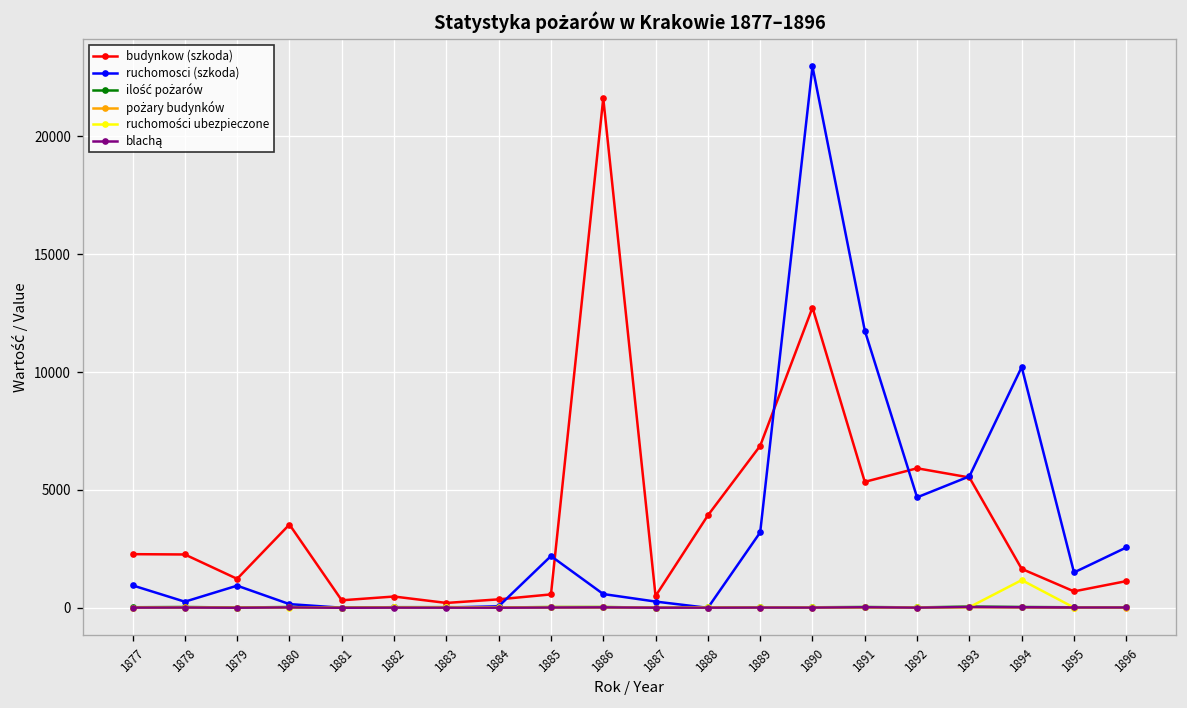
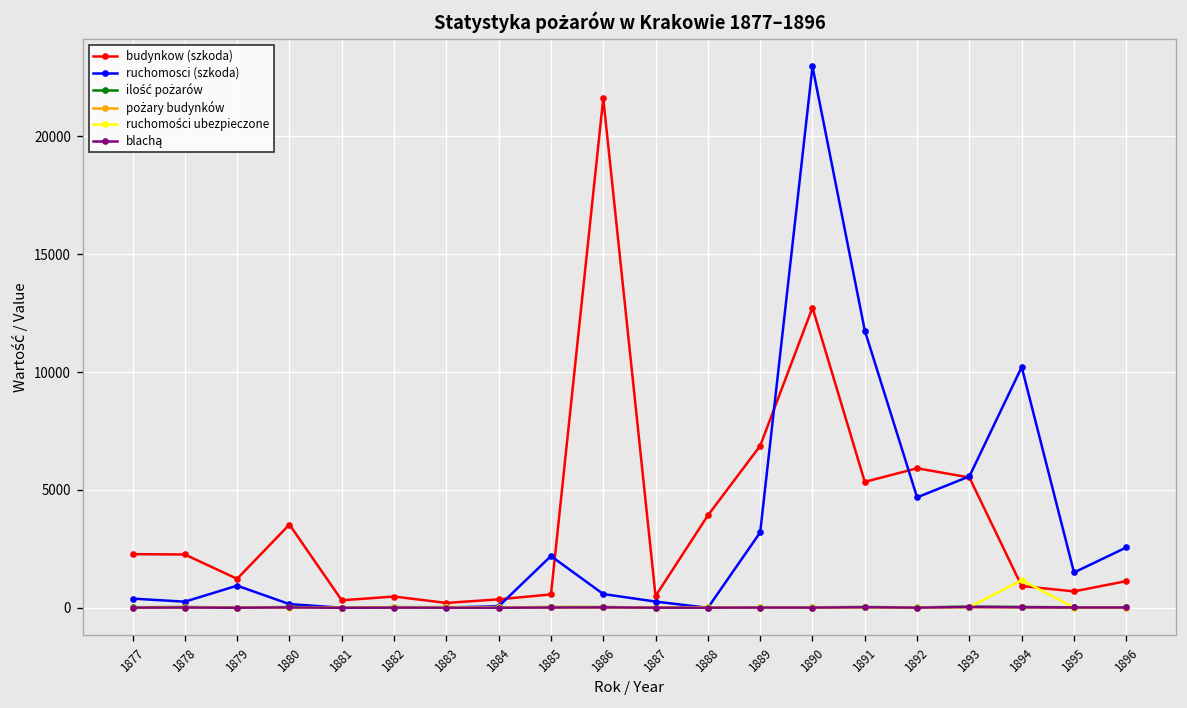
  {
    "budynkow (szkoda)": {
      "1877": 2300,
      "1878": 2300,
      "1879": 1200,
      "1880": 3500,
      "1881": 300,
      "1882": 500,
      "1883": 200,
      "1884": 400,
      "1885": 600,
      "1886": 21600,
      "1887": 500,
      "1888": 3900,
      "1889": 6900,
      "1890": 12700,
      "1891": 5300,
      "1892": 5900,
-     "1894": 1700,
+     "1894": 900,
      "1895": 700,
      "1896": 1100
    },
    "ruchomosci (szkoda)": {
-     "1877": 1000,
+     "1877": 400,
      "1878": 300,
      "1879": 900,
      "1885": 2200,
      "1886": 600,
      "1887": 300,
      "1889": 3200,
      "1890": 23000,
      "1891": 11800,
      "1892": 4700,
      "1894": 10200,
      "1895": 1500,
      "1896": 2600
    },
    "blachą": {
      "1894": 0
    },
    "ruchomości ubezpieczone": {
      "1894": 1200
    }
  }
